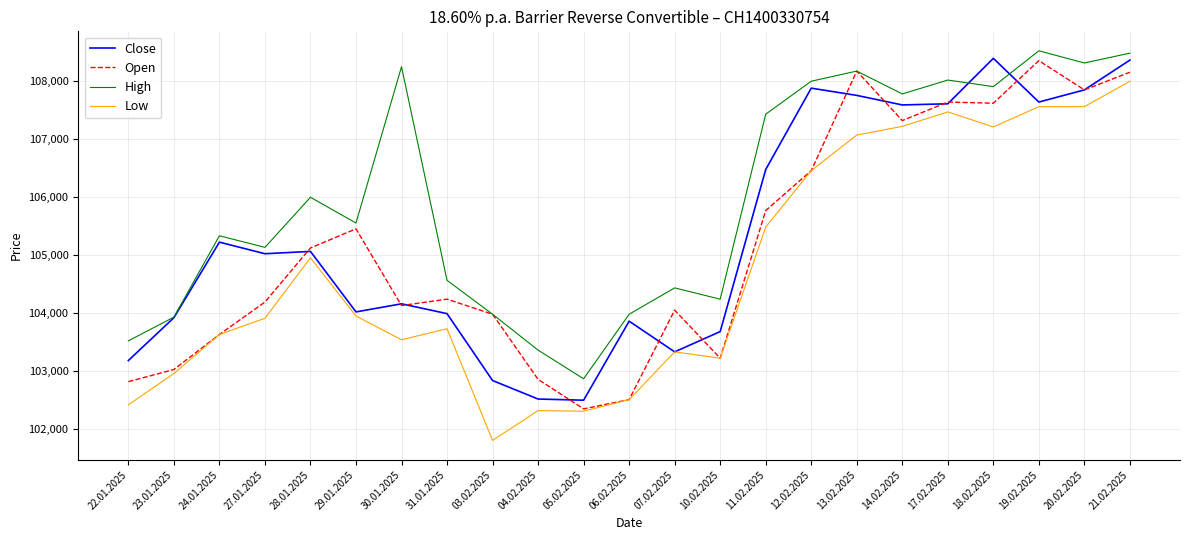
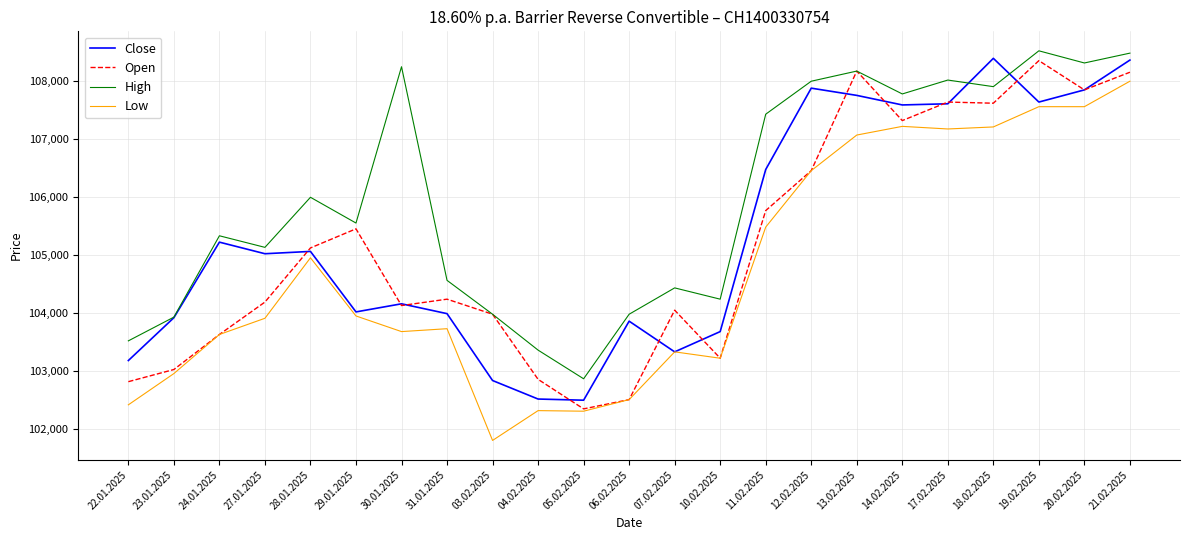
  {
    "Close": {
      "22.01.2025": "103,200",
      "24.01.2025": "105,200",
      "27.01.2025": "105,000",
      "28.01.2025": "105,100",
      "29.01.2025": "104,000",
      "31.01.2025": "104,000",
      "03.02.2025": "102,800",
      "04.02.2025": "102,500",
      "05.02.2025": "102,500",
      "06.02.2025": "103,900",
      "10.02.2025": "103,700",
      "11.02.2025": "106,500",
      "12.02.2025": "107,900",
      "13.02.2025": "107,800",
      "14.02.2025": "107,600",
      "18.02.2025": "108,400",
      "19.02.2025": "107,600",
      "21.02.2025": "108,400"
    },
    "Open": {
      "22.01.2025": "102,800",
      "23.01.2025": "103,000",
      "27.01.2025": "104,200",
      "28.01.2025": "105,100",
      "29.01.2025": "105,500",
      "31.01.2025": "104,200",
      "04.02.2025": "102,900",
      "07.02.2025": "104,000",
      "11.02.2025": "105,800",
      "14.02.2025": "107,300",
      "18.02.2025": "107,600",
      "19.02.2025": "108,400",
      "21.02.2025": "108,200"
    },
    "High": {
      "22.01.2025": "103,500",
      "24.01.2025": "105,300",
      "27.01.2025": "105,100",
      "28.01.2025": "106,000",
      "29.01.2025": "105,600",
      "30.01.2025": "108,300",
      "31.01.2025": "104,600",
      "04.02.2025": "103,400",
      "05.02.2025": "102,900",
      "06.02.2025": "104,000",
      "07.02.2025": "104,400",
      "10.02.2025": "104,200",
      "11.02.2025": "107,400",
      "12.02.2025": "108,000",
      "14.02.2025": "107,800",
      "17.02.2025": "108,000",
      "18.02.2025": "107,900",
      "19.02.2025": "108,500",
      "20.02.2025": "108,300",
      "21.02.2025": "108,500"
    },
    "Low": {
      "22.01.2025": "102,400",
      "23.01.2025": "103,000",
      "27.01.2025": "103,900",
      "28.01.2025": "105,000",
      "29.01.2025": "103,900",
-     "30.01.2025": "103,500",
+     "30.01.2025": "103,700",
      "31.01.2025": "103,700",
      "03.02.2025": "101,800",
      "04.02.2025": "102,300",
      "11.02.2025": "105,500",
      "13.02.2025": "107,100",
      "14.02.2025": "107,200",
-     "17.02.2025": "107,500",
+     "17.02.2025": "107,200",
      "18.02.2025": "107,200",
      "19.02.2025": "107,600",
      "20.02.2025": "107,600",
      "21.02.2025": "108,000"
    }
  }
